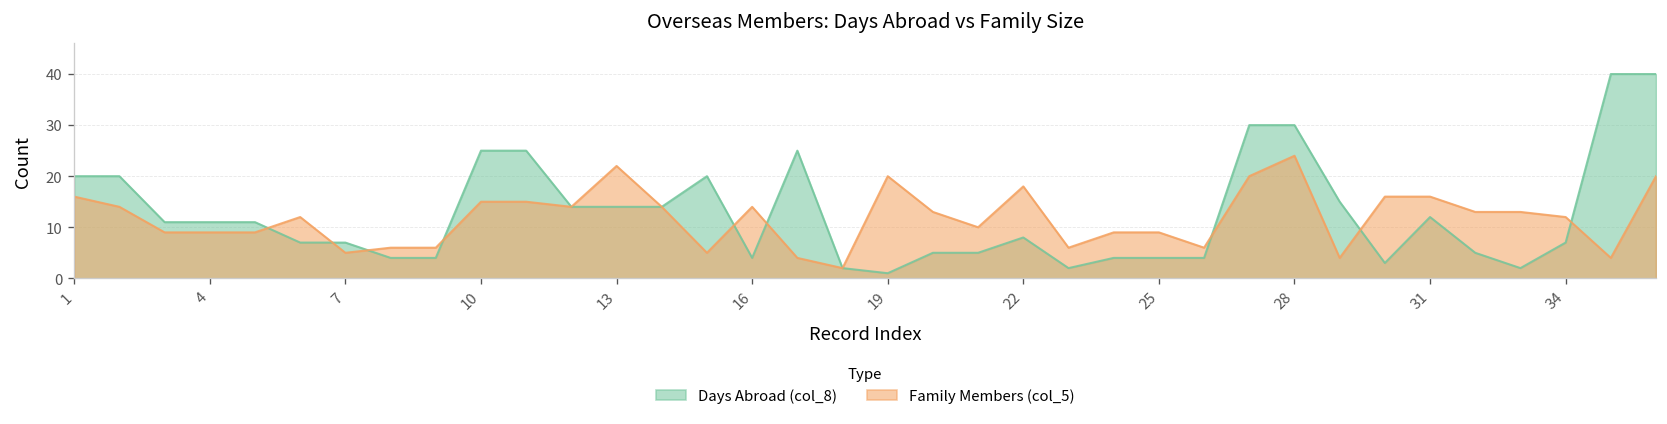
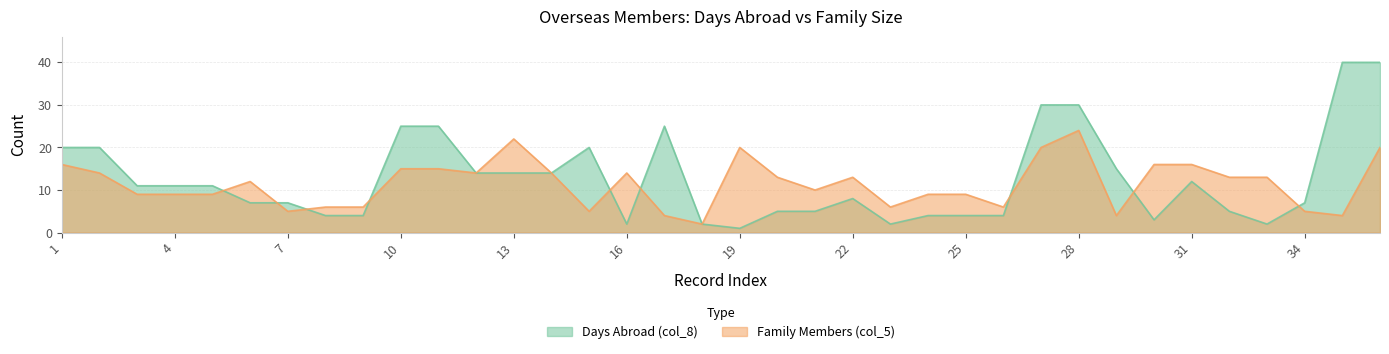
  {
    "Days Abroad (col_8)": {
      "1": 20,
      "4": 11,
      "7": 7,
      "10": 25,
      "13": 14,
-     "16": 4,
+     "16": 2,
      "19": 1,
      "22": 8,
      "25": 4,
      "28": 30,
      "31": 12,
      "34": 7
    },
    "Family Members (col_5)": {
      "1": 16,
      "4": 9,
      "7": 5,
      "10": 15,
      "13": 22,
      "16": 14,
      "19": 20,
-     "22": 18,
+     "22": 13,
      "25": 9,
      "28": 24,
      "31": 16,
-     "34": 12
+     "34": 5
    }
  }
